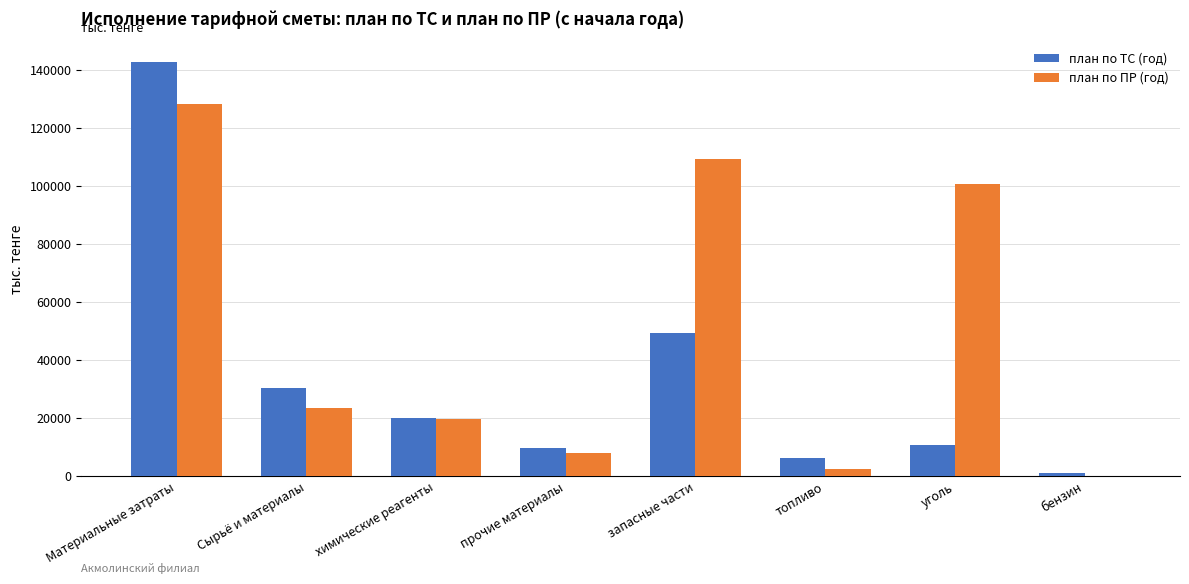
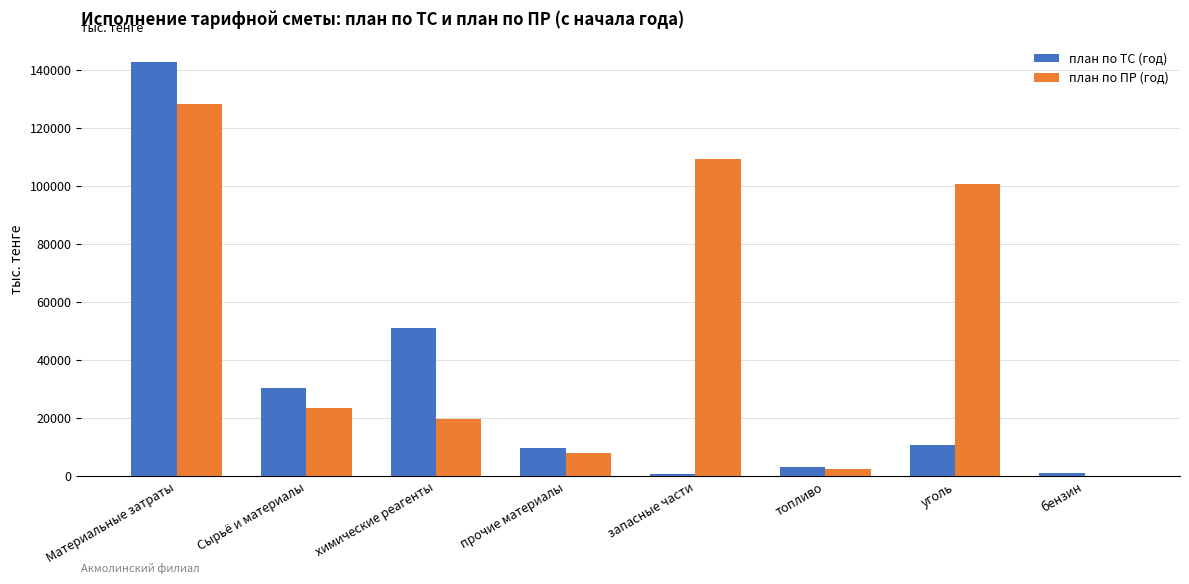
  {
    "план по ТС (год)": {
      "Материальные затраты": 143000,
      "Сырьё и материалы": 30000,
-     "химические реагенты": 20000,
+     "химические реагенты": 51000,
      "прочие материалы": 10000,
-     "запасные части": 49000,
-     "топливо": 6000,
+     "запасные части": 1000,
+     "топливо": 3000,
      "уголь": 11000,
      "бензин": 1000
    },
    "план по ПР (год)": {
      "Материальные затраты": 129000,
      "Сырьё и материалы": 24000,
      "химические реагенты": 20000,
      "прочие материалы": 8000,
      "запасные части": 109000,
      "топливо": 3000,
      "уголь": 101000,
      "бензин": 0
    }
  }
